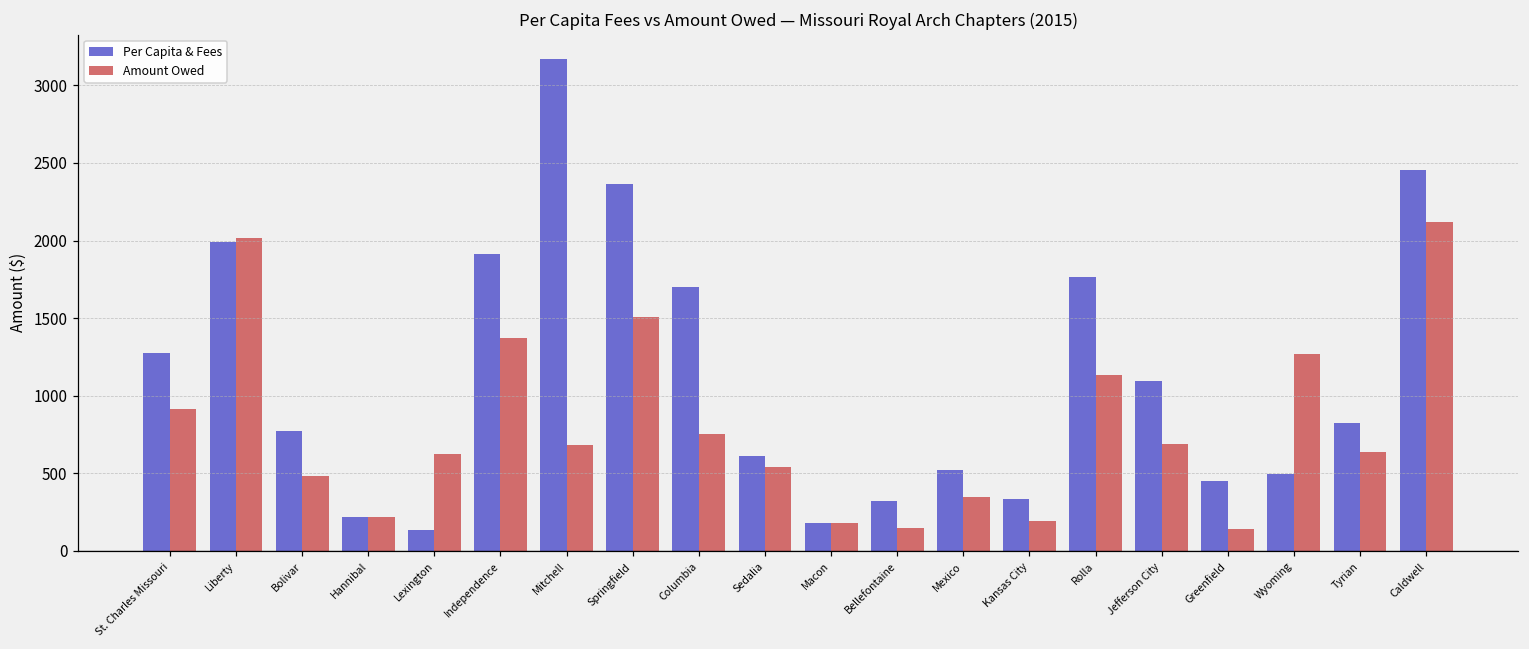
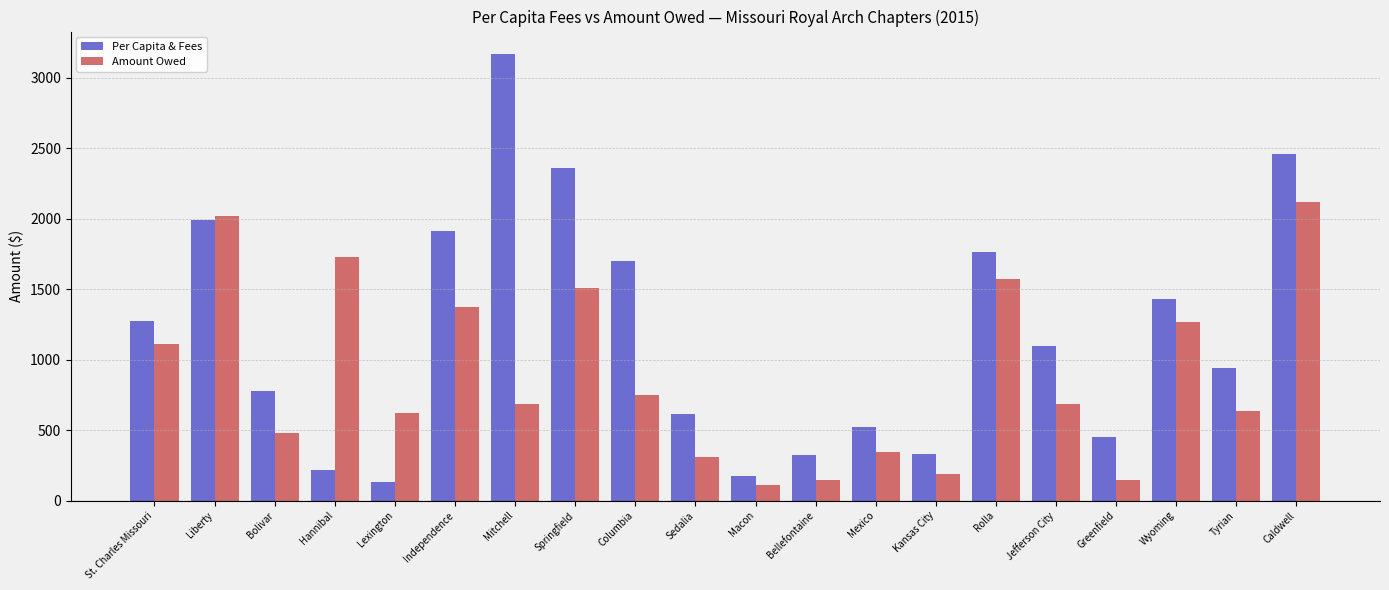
  {
    "Per Capita & Fees": {
      "St. Charles Missouri": 1270,
      "Liberty": 1990,
      "Bolivar": 770,
      "Hannibal": 220,
      "Lexington": 130,
      "Independence": 1920,
      "Mitchell": 3170,
      "Springfield": 2360,
      "Columbia": 1700,
      "Sedalia": 610,
      "Macon": 180,
      "Bellefontaine": 320,
      "Mexico": 520,
      "Kansas City": 330,
      "Rolla": 1760,
      "Jefferson City": 1100,
      "Greenfield": 450,
-     "Wyoming": 500,
-     "Tyrian": 820,
+     "Wyoming": 1430,
+     "Tyrian": 940,
      "Caldwell": 2460
    },
    "Amount Owed": {
-     "St. Charles Missouri": 920,
+     "St. Charles Missouri": 1110,
      "Liberty": 2020,
      "Bolivar": 480,
-     "Hannibal": 220,
+     "Hannibal": 1730,
      "Lexington": 620,
      "Independence": 1370,
      "Mitchell": 680,
      "Springfield": 1510,
      "Columbia": 750,
-     "Sedalia": 540,
-     "Macon": 180,
+     "Sedalia": 310,
+     "Macon": 110,
      "Bellefontaine": 140,
      "Mexico": 350,
      "Kansas City": 190,
-     "Rolla": 1130,
+     "Rolla": 1570,
      "Jefferson City": 690,
      "Greenfield": 140,
      "Wyoming": 1270,
      "Tyrian": 630,
      "Caldwell": 2120
    }
  }
